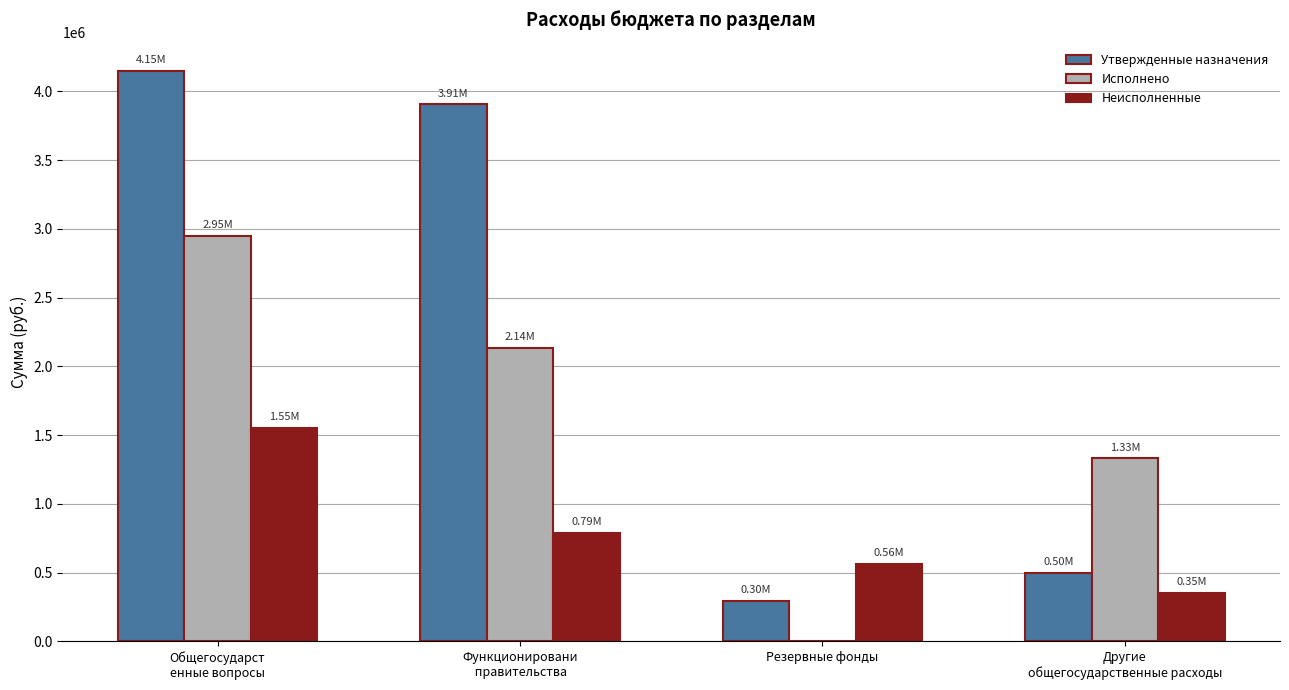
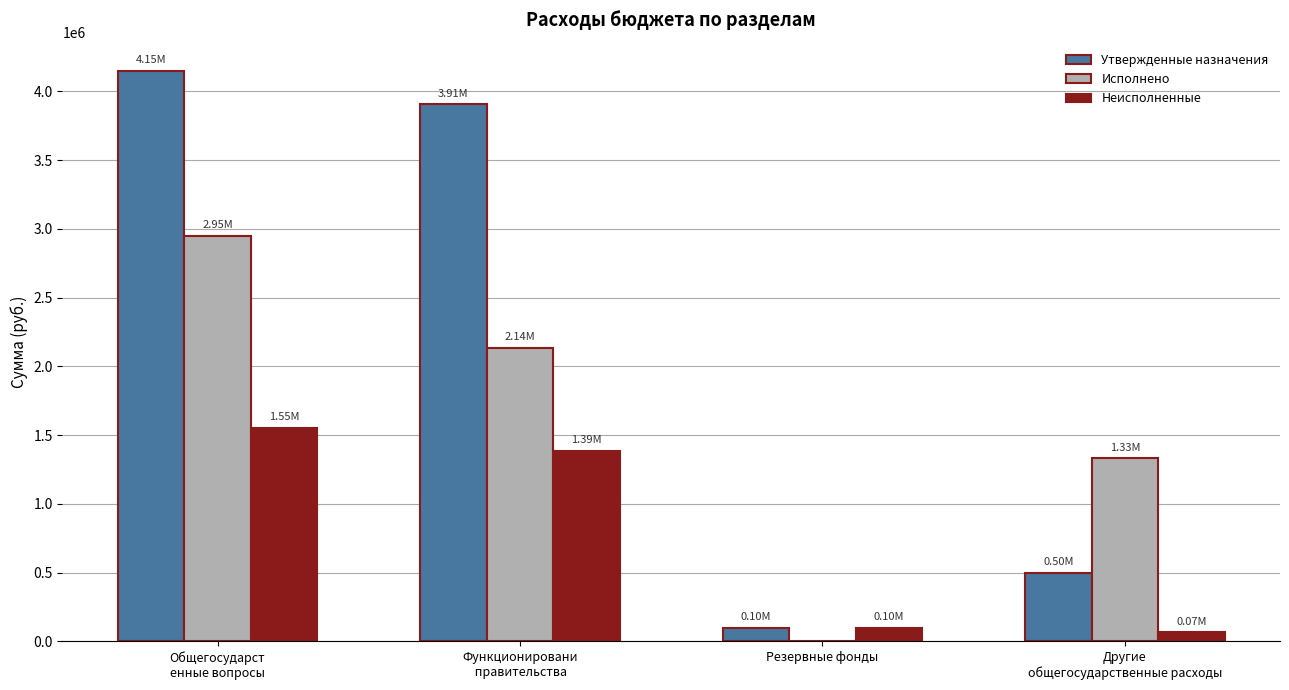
  {
    "Утвержденные назначения": {
      "Общегосударст енные вопросы": "4.15M",
      "Функционировани правительства": "3.91M",
-     "Резервные фонды": "0.30M",
+     "Резервные фонды": "0.10M",
      "Другие общегосударственные расходы": "0.50M"
    },
    "Исполнено": {
      "Общегосударст енные вопросы": "2.95M",
      "Функционировани правительства": "2.14M",
      "Другие общегосударственные расходы": "1.33M"
    },
    "Неисполненные": {
      "Общегосударст енные вопросы": "1.55M",
-     "Функционировани правительства": "0.79M",
-     "Резервные фонды": "0.56M",
-     "Другие общегосударственные расходы": "0.35M"
+     "Функционировани правительства": "1.39M",
+     "Резервные фонды": "0.10M",
+     "Другие общегосударственные расходы": "0.07M"
    }
  }
